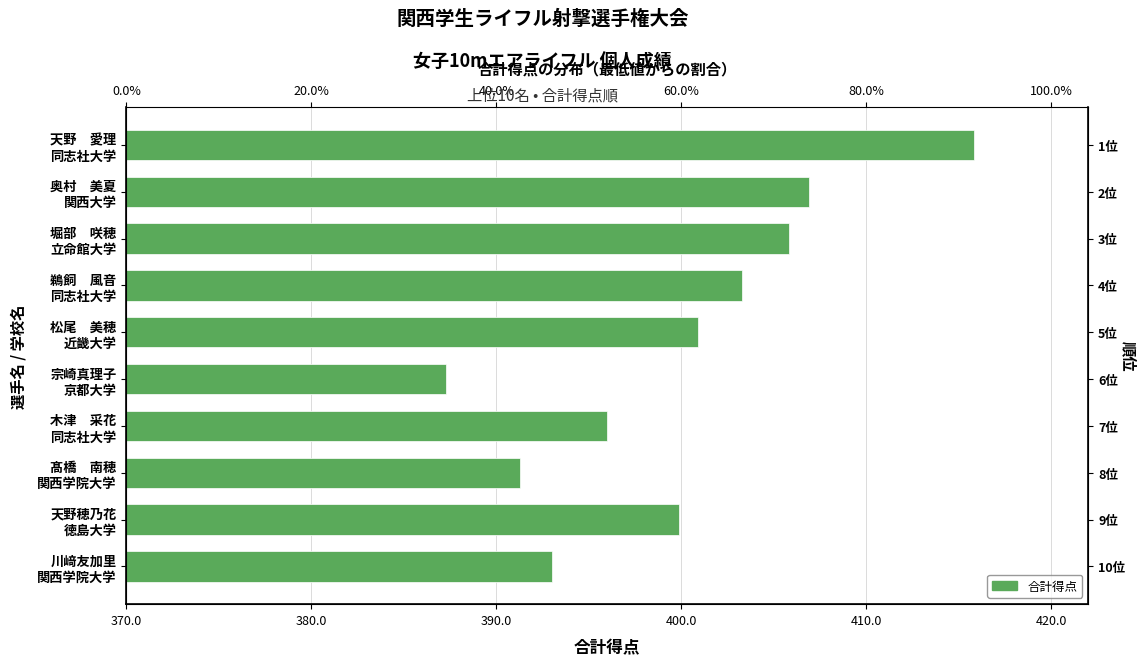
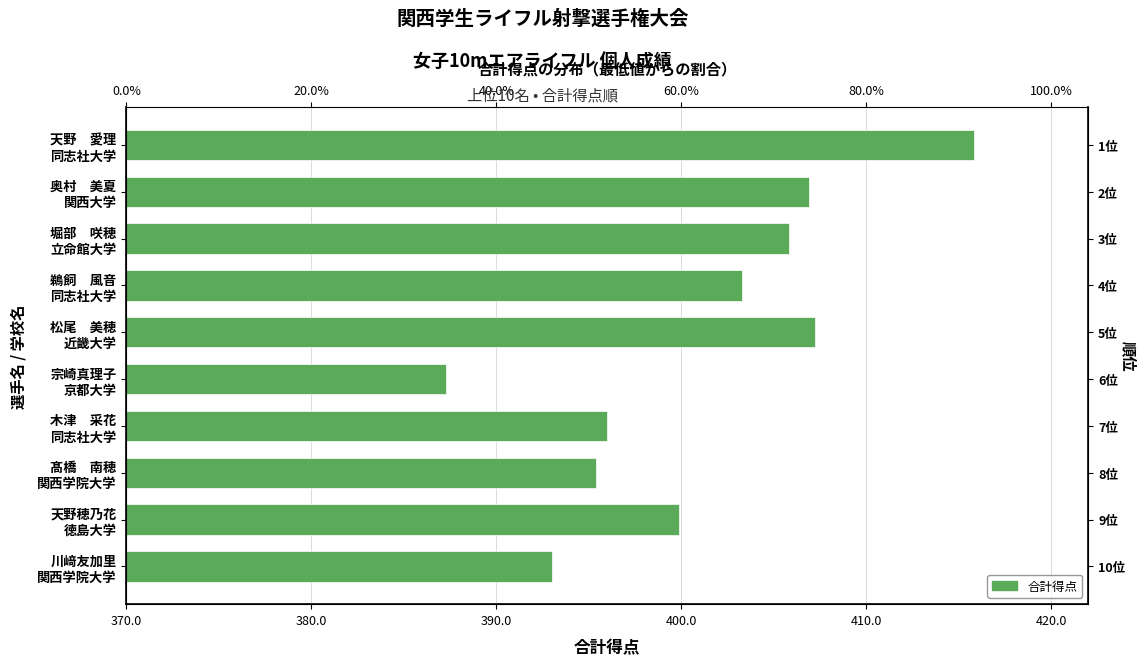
  {
    "天野 愛理 同志社大学": 415.8,
    "奥村 美夏 関西大学": 406.9,
    "堀部 咲穂 立命館大学": 405.8,
    "鵜飼 風音 同志社大学": 403.3,
-   "松尾 美穂 近畿大学": 400.9,
+   "松尾 美穂 近畿大学": 407.2,
    "宗崎真理子 京都大学": 387.3,
    "木津 采花 同志社大学": 396.0,
-   "髙橋 南穂 関西学院大学": 391.3,
+   "髙橋 南穂 関西学院大学": 395.4,
    "天野穂乃花 徳島大学": 399.9,
    "川﨑友加里 関西学院大学": 393.0
  }
